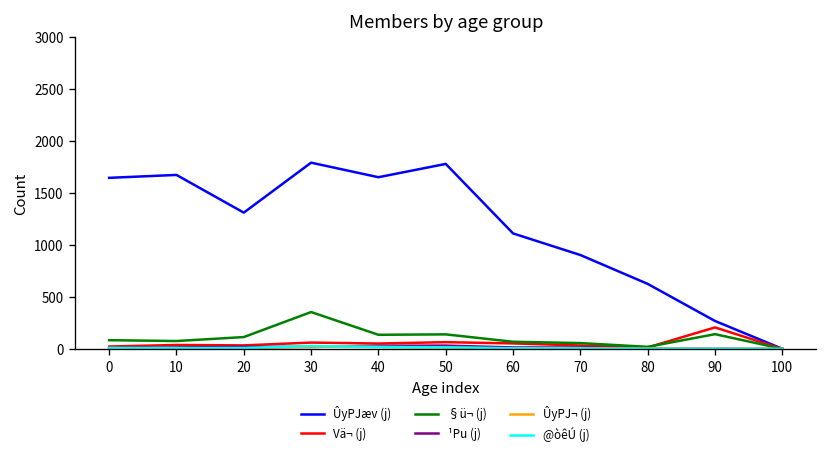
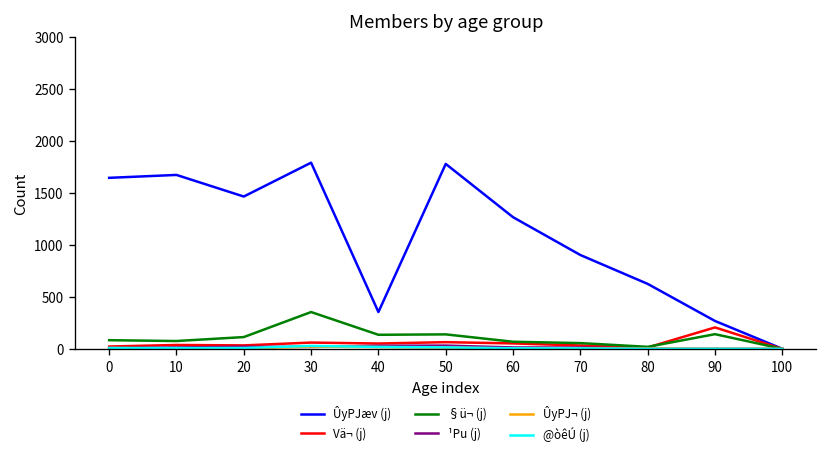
  {
    "ÛyPJæv (j)": {
      "0": 1600,
      "10": 1700,
-     "20": 1300,
+     "20": 1500,
      "30": 1800,
-     "40": 1700,
+     "40": 400,
      "50": 1800,
-     "60": 1100,
+     "60": 1300,
      "70": 900,
      "80": 600,
      "90": 300
    },
    "Vä¬ (j)": {
      "30": 100,
      "50": 100,
      "90": 200
    },
    "§ü¬ (j)": {
      "0": 100,
      "10": 100,
      "20": 100,
      "30": 400,
      "40": 100,
      "50": 100,
      "90": 100
    }
  }
